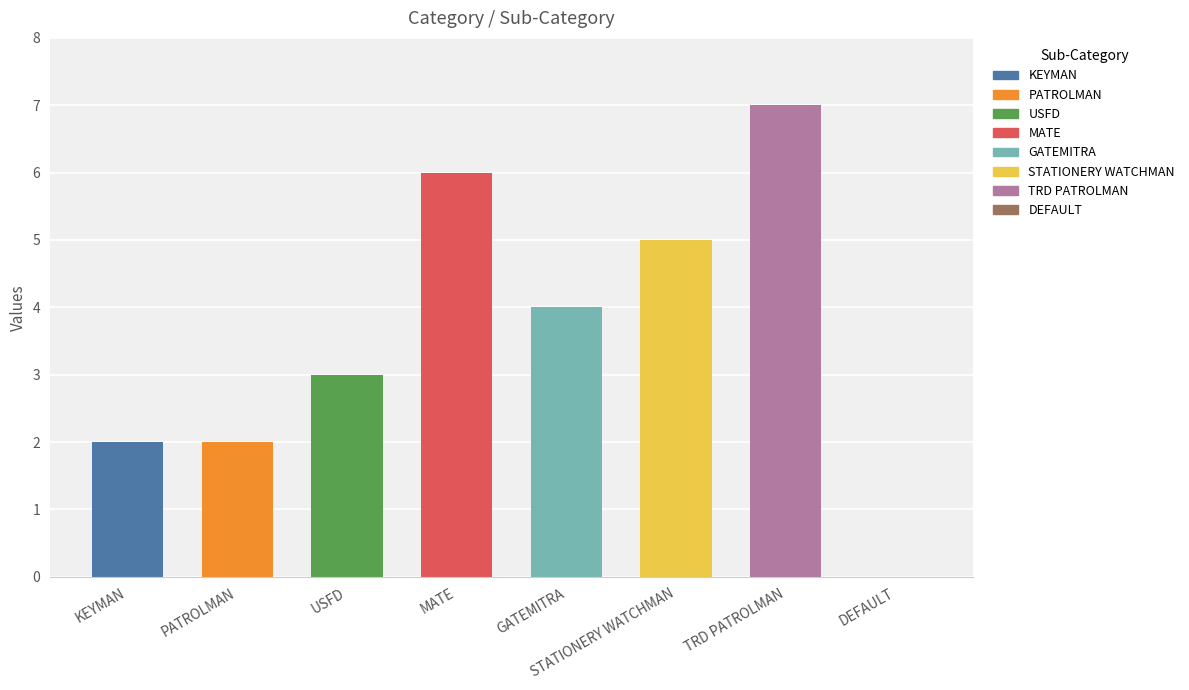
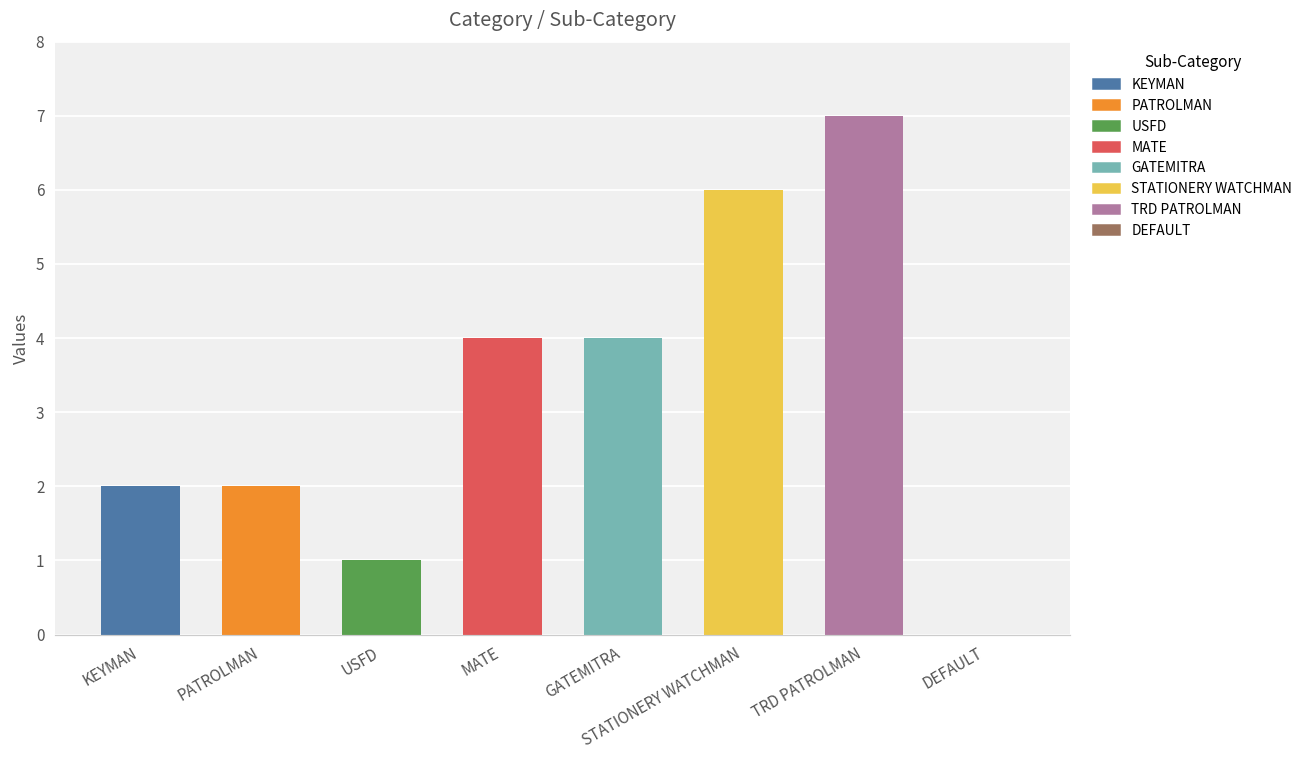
  {
    "KEYMAN": 2,
    "PATROLMAN": 2,
-   "USFD": 3,
-   "MATE": 6,
+   "USFD": 1,
+   "MATE": 4,
    "GATEMITRA": 4,
-   "STATIONERY WATCHMAN": 5,
+   "STATIONERY WATCHMAN": 6,
    "TRD PATROLMAN": 7,
    "DEFAULT": 0
  }
